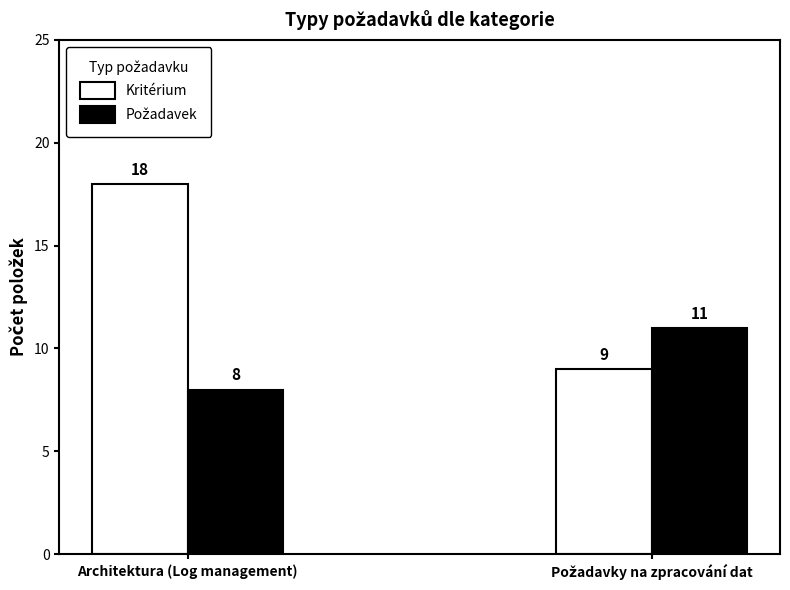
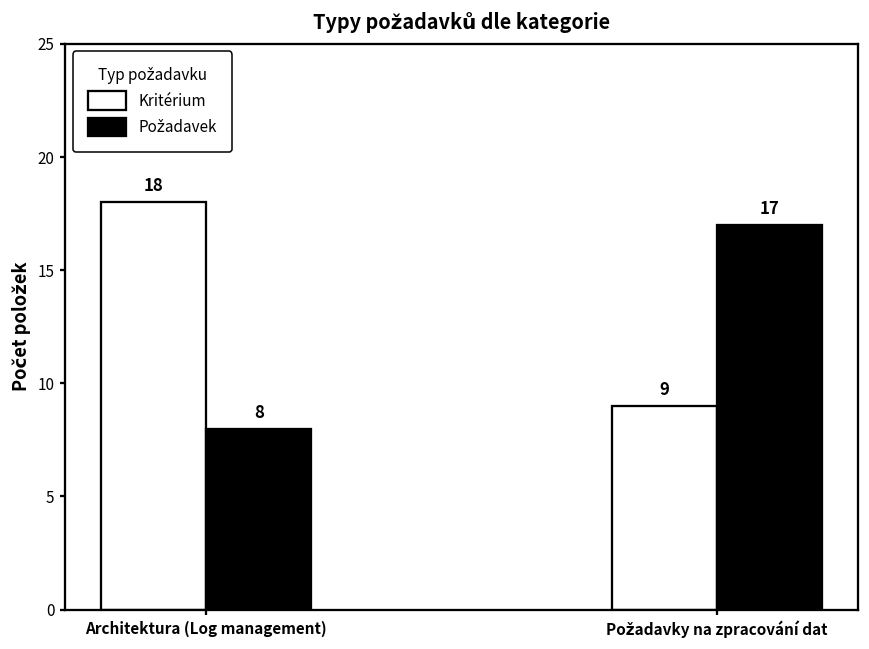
  {
    "Kritérium": {
      "Architektura (Log management)": 18,
      "Požadavky na zpracování dat": 9
    },
    "Požadavek": {
      "Architektura (Log management)": 8,
-     "Požadavky na zpracování dat": 11
+     "Požadavky na zpracování dat": 17
    }
  }
